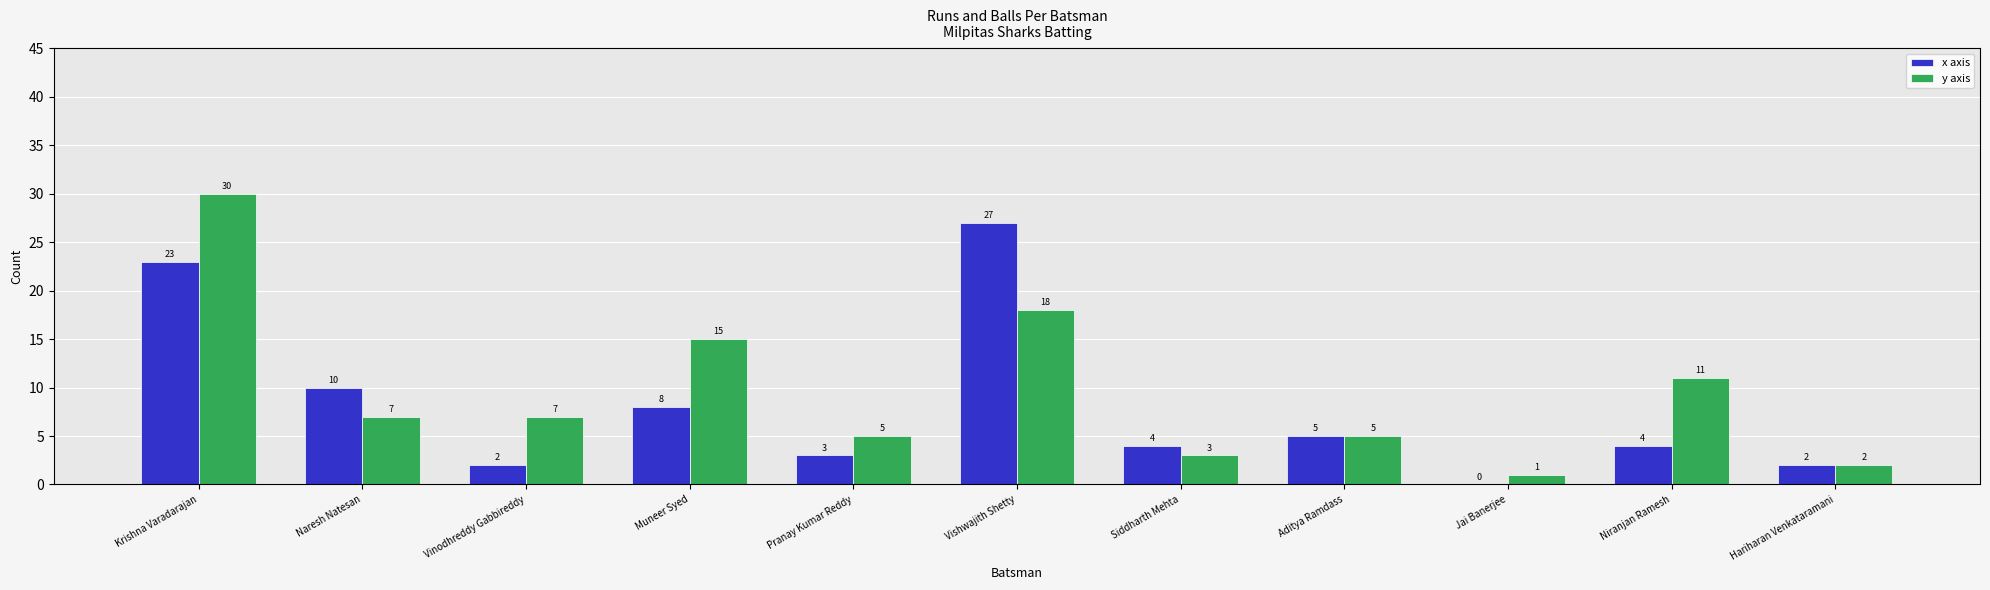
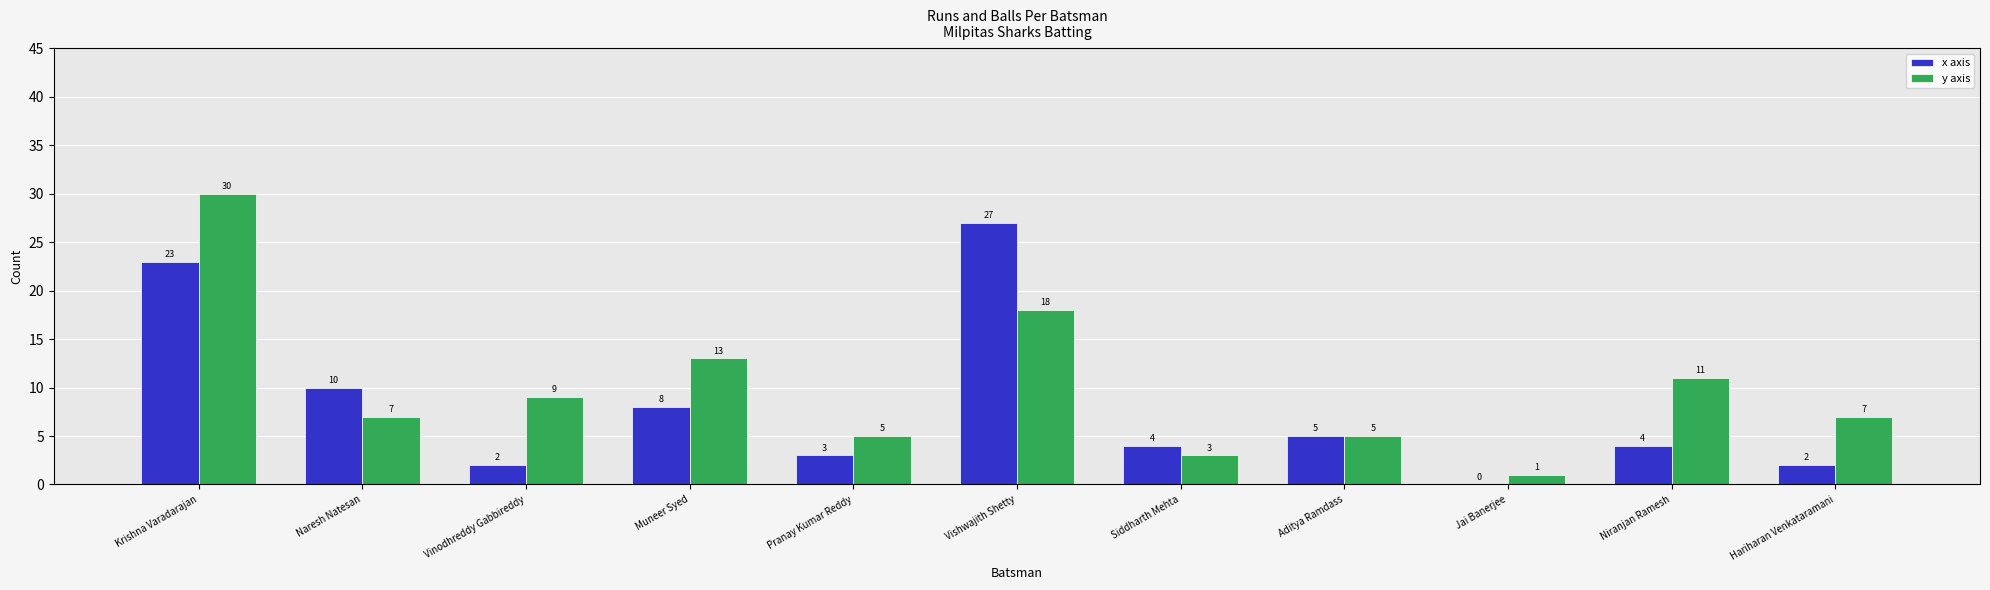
  {
    "x axis": {
      "Krishna Varadarajan": 23,
      "Naresh Natesan": 10,
      "Vinodhreddy Gabbireddy": 2,
      "Muneer Syed": 8,
      "Pranay Kumar Reddy": 3,
      "Vishwajith Shetty": 27,
      "Siddharth Mehta": 4,
      "Aditya Ramdass": 5,
      "Jai Banerjee": 0,
      "Niranjan Ramesh": 4,
      "Hariharan Venkataramani": 2
    },
    "y axis": {
      "Krishna Varadarajan": 30,
      "Naresh Natesan": 7,
-     "Vinodhreddy Gabbireddy": 7,
-     "Muneer Syed": 15,
+     "Vinodhreddy Gabbireddy": 9,
+     "Muneer Syed": 13,
      "Pranay Kumar Reddy": 5,
      "Vishwajith Shetty": 18,
      "Siddharth Mehta": 3,
      "Aditya Ramdass": 5,
      "Jai Banerjee": 1,
      "Niranjan Ramesh": 11,
-     "Hariharan Venkataramani": 2
+     "Hariharan Venkataramani": 7
    }
  }
